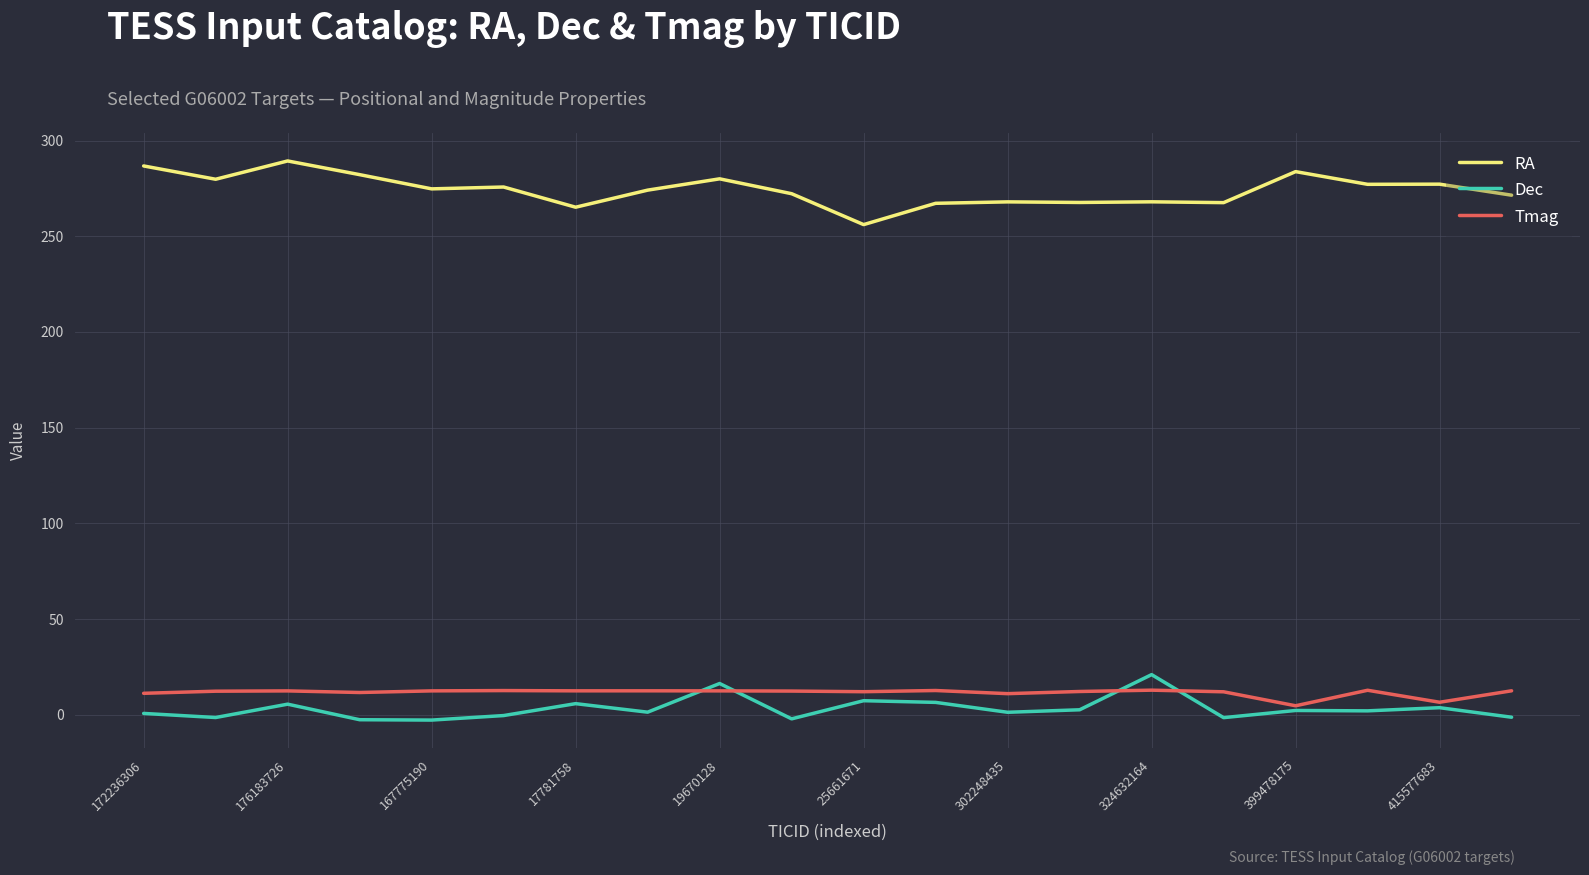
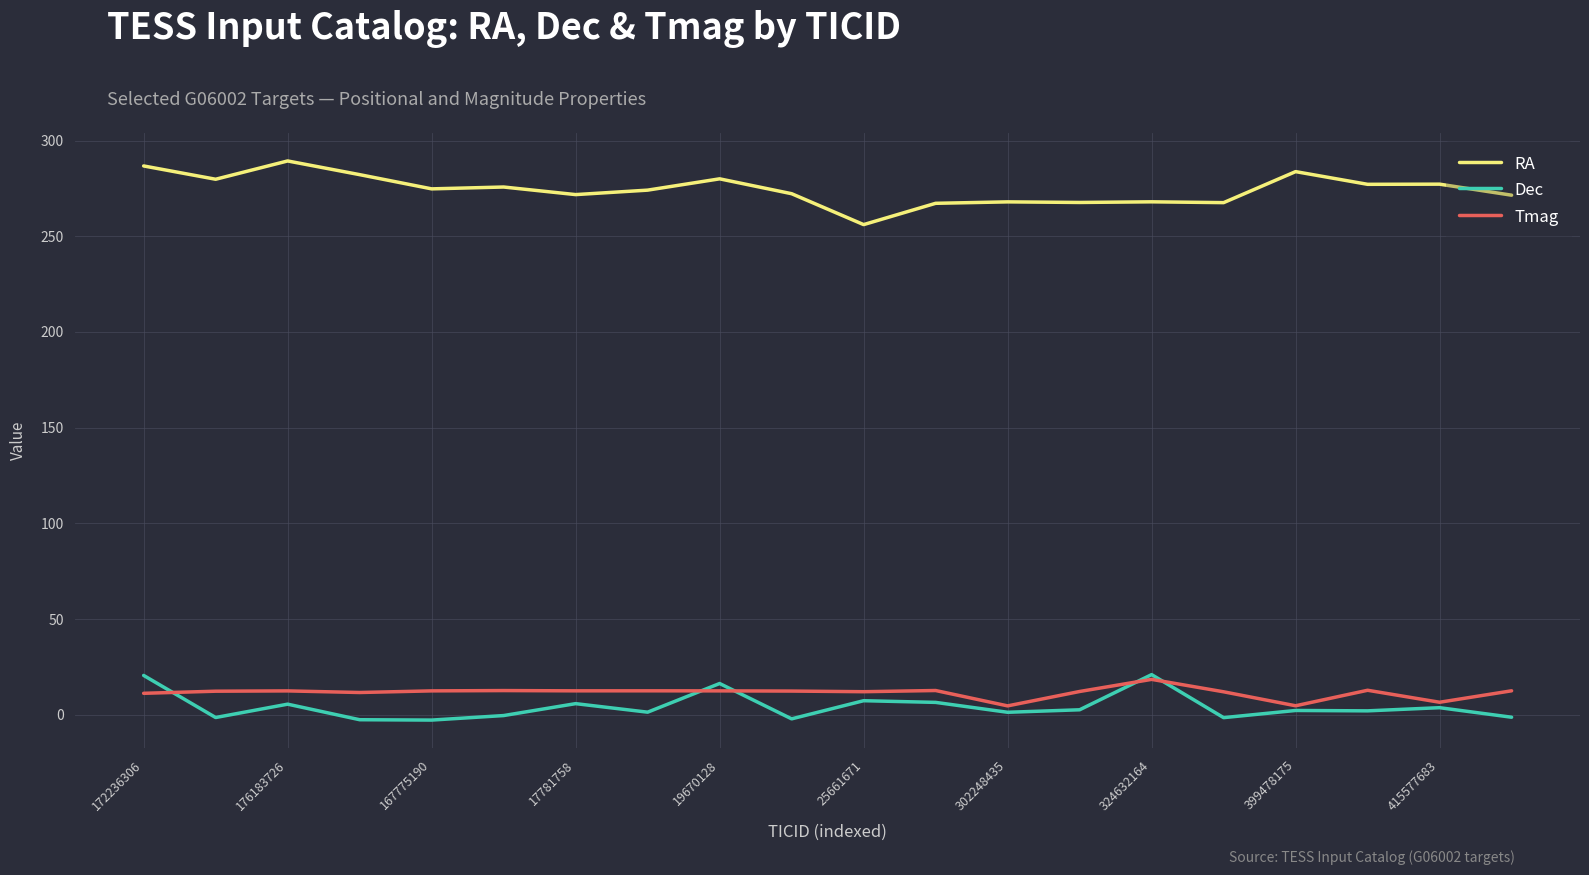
  {
    "RA": {
      "172236306": 287,
      "176183726": 289,
      "167775190": 275,
-     "17781758": 265,
+     "17781758": 272,
      "19670128": 280,
      "25661671": 256,
      "302248435": 268,
      "324632164": 268,
      "399478175": 284,
      "415577683": 277
    },
    "Dec": {
-     "172236306": 1,
+     "172236306": 21,
      "176183726": 6,
      "167775190": -3,
      "17781758": 6,
      "19670128": 16,
      "25661671": 7,
      "302248435": 1,
      "324632164": 21,
      "399478175": 2,
      "415577683": 4
    },
    "Tmag": {
      "172236306": 11,
      "176183726": 12,
      "167775190": 13,
      "17781758": 13,
      "19670128": 13,
      "25661671": 12,
-     "302248435": 11,
-     "324632164": 13,
+     "302248435": 5,
+     "324632164": 19,
      "399478175": 5,
      "415577683": 7
    }
  }
